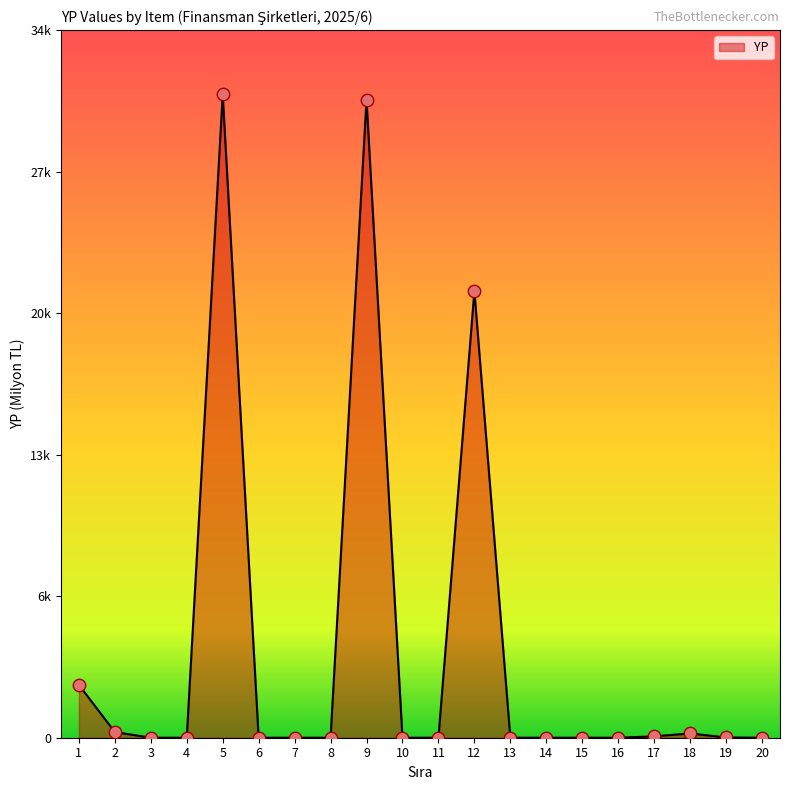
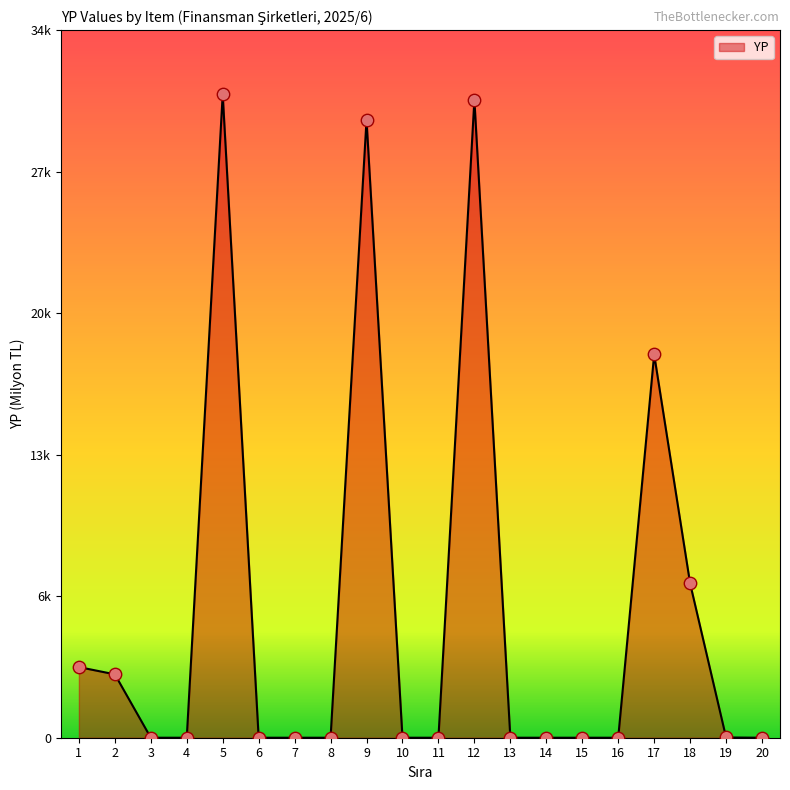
  {
-   "1": 2600,
-   "2": 300,
+   "1": 3500,
+   "2": 3100,
    "3": 0,
    "4": 0,
    "5": 31700,
    "6": 0,
    "7": 0,
    "8": 0,
-   "9": 31400,
+   "9": 30400,
    "10": 0,
    "11": 0,
-   "12": 22000,
+   "12": 31400,
    "13": 0,
    "14": 0,
    "15": 0,
    "16": 0,
-   "17": 100,
-   "18": 200,
+   "17": 18900,
+   "18": 7600,
    "19": 0,
    "20": 0
  }
